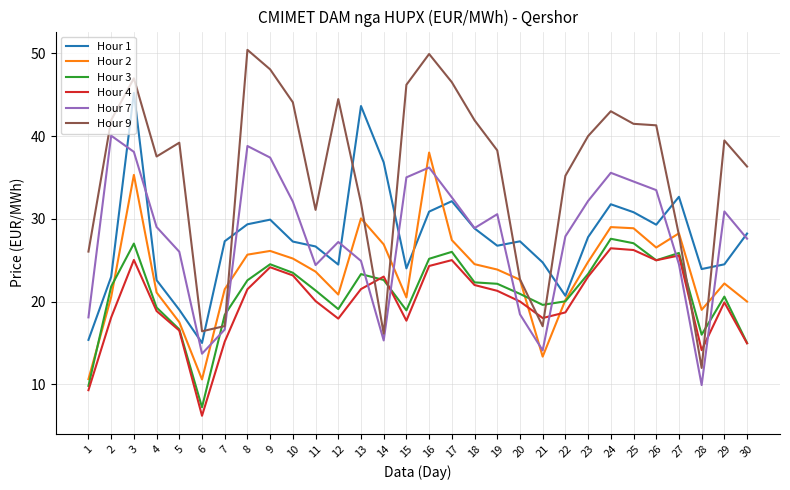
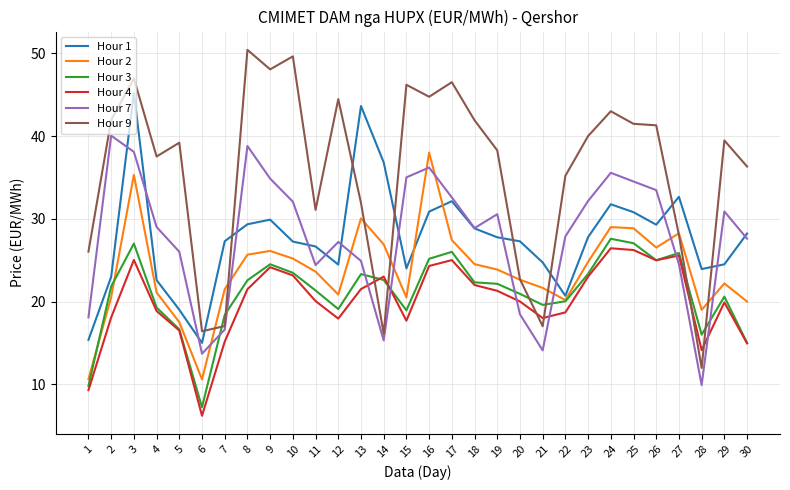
  {
    "Hour 1": {
      "1": 15,
      "2": 23,
      "4": 23,
      "5": 19,
      "6": 15,
      "7": 27,
      "8": 29,
      "9": 30,
      "10": 27,
      "11": 27,
      "12": 24,
      "13": 44,
      "14": 37,
      "15": 24,
      "16": 31,
      "17": 32,
-     "19": 27,
+     "19": 28,
      "20": 27,
      "21": 25,
      "22": 21,
      "23": 28,
      "24": 32,
      "25": 31,
      "26": 29,
      "27": 33,
      "28": 24,
      "29": 25,
      "30": 28
    },
    "Hour 2": {
      "1": 11,
      "2": 21,
      "3": 35,
      "4": 21,
      "5": 18,
      "6": 11,
      "7": 21,
      "8": 26,
      "9": 26,
      "10": 25,
      "11": 24,
      "12": 21,
      "13": 30,
      "14": 27,
      "15": 21,
      "16": 38,
      "17": 27,
      "18": 25,
      "19": 24,
-     "21": 13,
+     "21": 22,
      "23": 25,
      "24": 29,
      "25": 29,
      "26": 27,
      "28": 19,
      "29": 22,
      "30": 20
    },
    "Hour 3": {
      "1": 10,
      "2": 22,
      "3": 27,
      "4": 19,
      "6": 7,
      "7": 18,
      "8": 23,
      "9": 25,
      "10": 23,
      "11": 21,
      "12": 19,
      "13": 23,
      "14": 23,
      "15": 19,
      "16": 25,
      "17": 26,
      "18": 22,
      "19": 22,
      "20": 21,
      "21": 20,
      "23": 23,
      "24": 28,
      "25": 27,
      "28": 16,
      "29": 21
    },
    "Hour 4": {
      "1": 9,
      "2": 18,
      "3": 25,
      "4": 19,
      "6": 6,
      "7": 15,
      "8": 21,
      "9": 24,
      "10": 23,
      "11": 20,
      "12": 18,
      "13": 22,
      "14": 23,
      "15": 18,
      "16": 24,
      "17": 25,
      "18": 22,
      "19": 21,
      "20": 20,
      "21": 18,
      "22": 19,
      "23": 23,
      "24": 26,
      "25": 26,
      "28": 14,
      "29": 20
    },
    "Hour 7": {
      "1": 18,
      "2": 40,
      "3": 38,
      "4": 29,
      "5": 26,
      "6": 14,
      "7": 17,
      "8": 39,
-     "9": 37,
+     "9": 35,
      "10": 32,
      "11": 24,
      "12": 27,
      "13": 25,
      "14": 15,
      "15": 35,
      "16": 36,
      "17": 33,
      "19": 31,
      "20": 18,
      "21": 14,
      "22": 28,
      "23": 32,
      "24": 36,
      "25": 35,
      "26": 33,
      "27": 25,
      "28": 10,
      "29": 31,
      "30": 28
    },
    "Hour 9": {
      "1": 26,
      "4": 38,
      "5": 39,
      "6": 16,
      "7": 17,
      "8": 50,
      "9": 48,
-     "10": 44,
+     "10": 50,
      "11": 31,
      "12": 44,
      "13": 32,
      "14": 16,
      "15": 46,
-     "16": 50,
+     "16": 45,
      "17": 47,
      "18": 42,
      "19": 38,
      "21": 17,
      "22": 35,
      "23": 40,
      "24": 43,
      "25": 41,
      "26": 41,
      "28": 12,
      "29": 39,
      "30": 36
    }
  }
